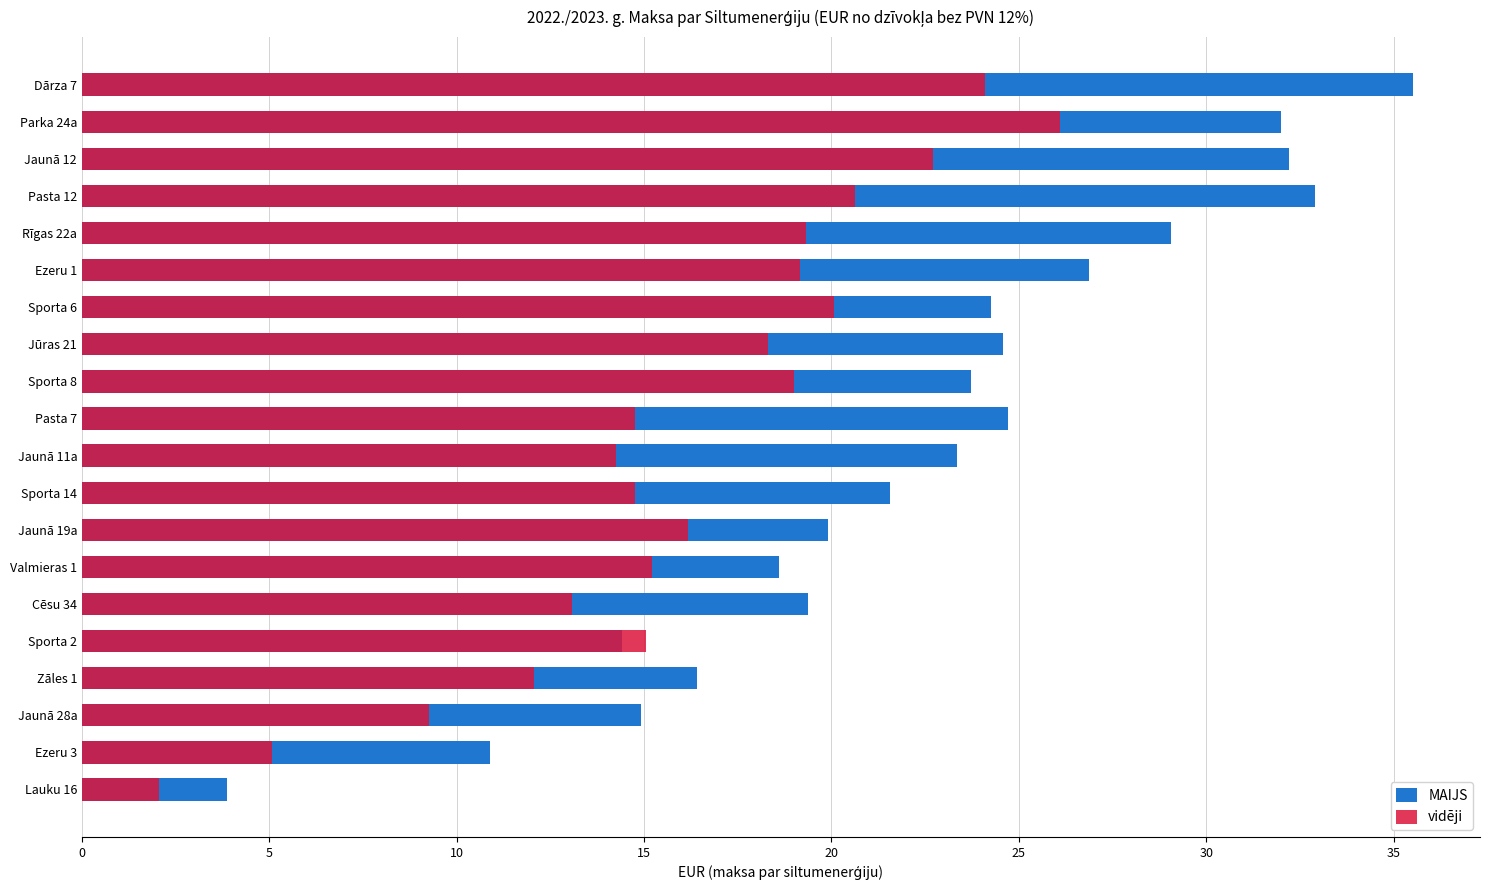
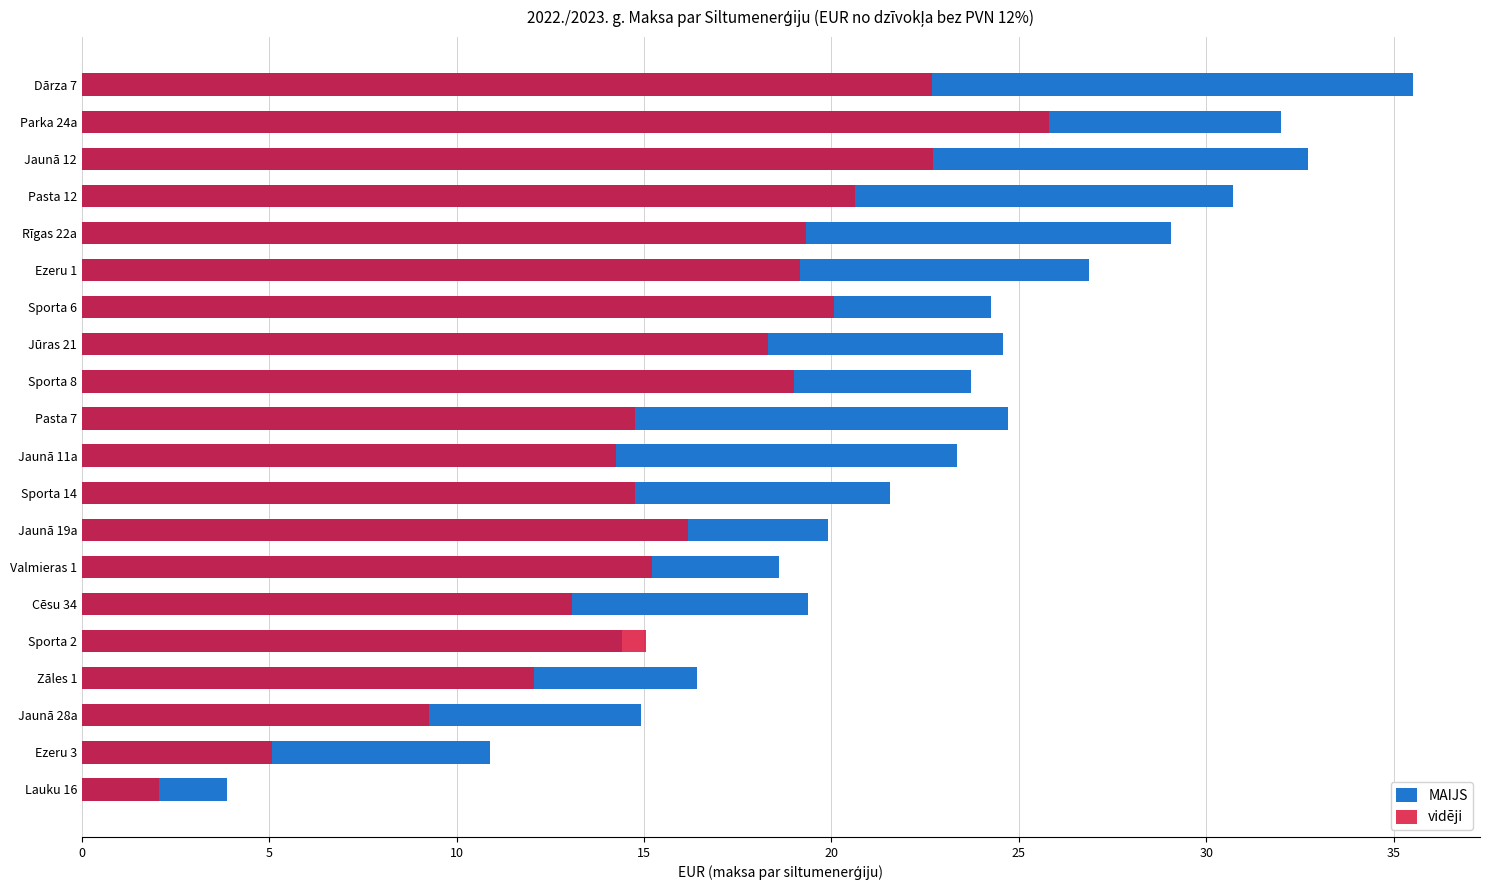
  {
    "MAIJS": {
      "Dārza 7": 35.5,
      "Parka 24a": 32.0,
-     "Jaunā 12": 32.2,
-     "Pasta 12": 32.9,
+     "Jaunā 12": 32.7,
+     "Pasta 12": 30.7,
      "Rīgas 22a": 29.1,
      "Ezeru 1": 26.9,
      "Sporta 6": 24.3,
      "Jūras 21": 24.6,
      "Sporta 8": 23.7,
      "Pasta 7": 24.7,
      "Jaunā 11a": 23.4,
      "Sporta 14": 21.6,
      "Jaunā 19a": 19.9,
      "Valmieras 1": 18.6,
      "Cēsu 34": 19.4,
      "Zāles 1": 16.4,
      "Jaunā 28a": 14.9,
      "Ezeru 3": 10.9,
      "Lauku 16": 3.9
    },
    "vidēji": {
-     "Dārza 7": 24.1,
-     "Parka 24a": 26.1,
+     "Dārza 7": 22.7,
+     "Parka 24a": 25.8,
      "Sporta 2": 15.0
    }
  }
